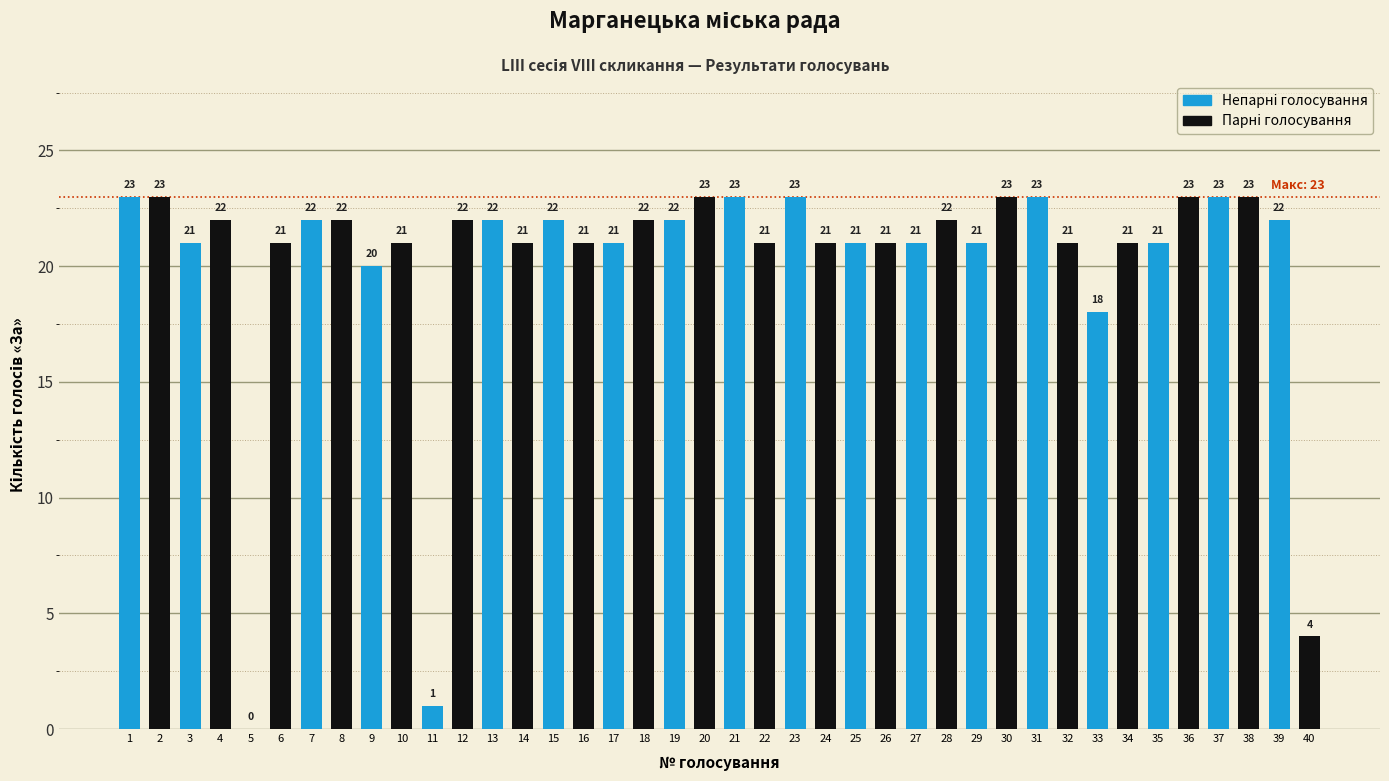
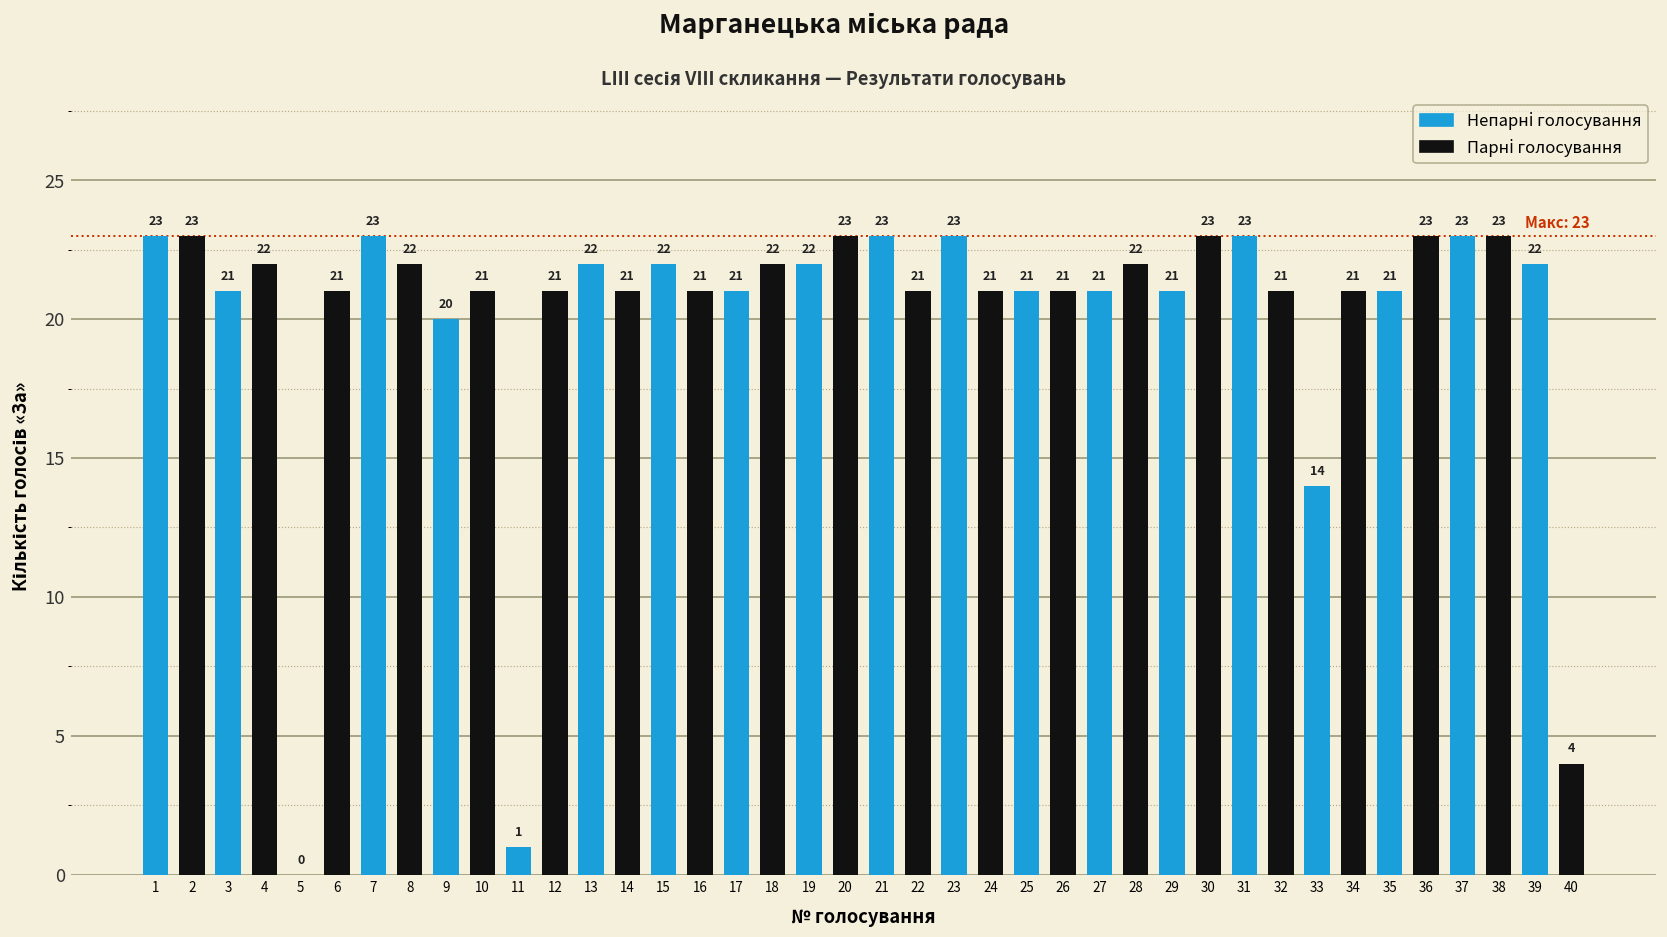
  {
    "Непарні голосування": {
      "1": 23,
      "3": 21,
      "5": 0,
-     "7": 22,
+     "7": 23,
      "9": 20,
      "11": 1,
      "13": 22,
      "15": 22,
      "17": 21,
      "19": 22,
      "21": 23,
      "23": 23,
      "25": 21,
      "27": 21,
      "29": 21,
      "31": 23,
-     "33": 18,
+     "33": 14,
      "35": 21,
      "37": 23,
      "39": 22
    },
    "Парні голосування": {
      "2": 23,
      "4": 22,
      "6": 21,
      "8": 22,
      "10": 21,
-     "12": 22,
+     "12": 21,
      "14": 21,
      "16": 21,
      "18": 22,
      "20": 23,
      "22": 21,
      "24": 21,
      "26": 21,
      "28": 22,
      "30": 23,
      "32": 21,
      "34": 21,
      "36": 23,
      "38": 23,
      "40": 4
    }
  }
